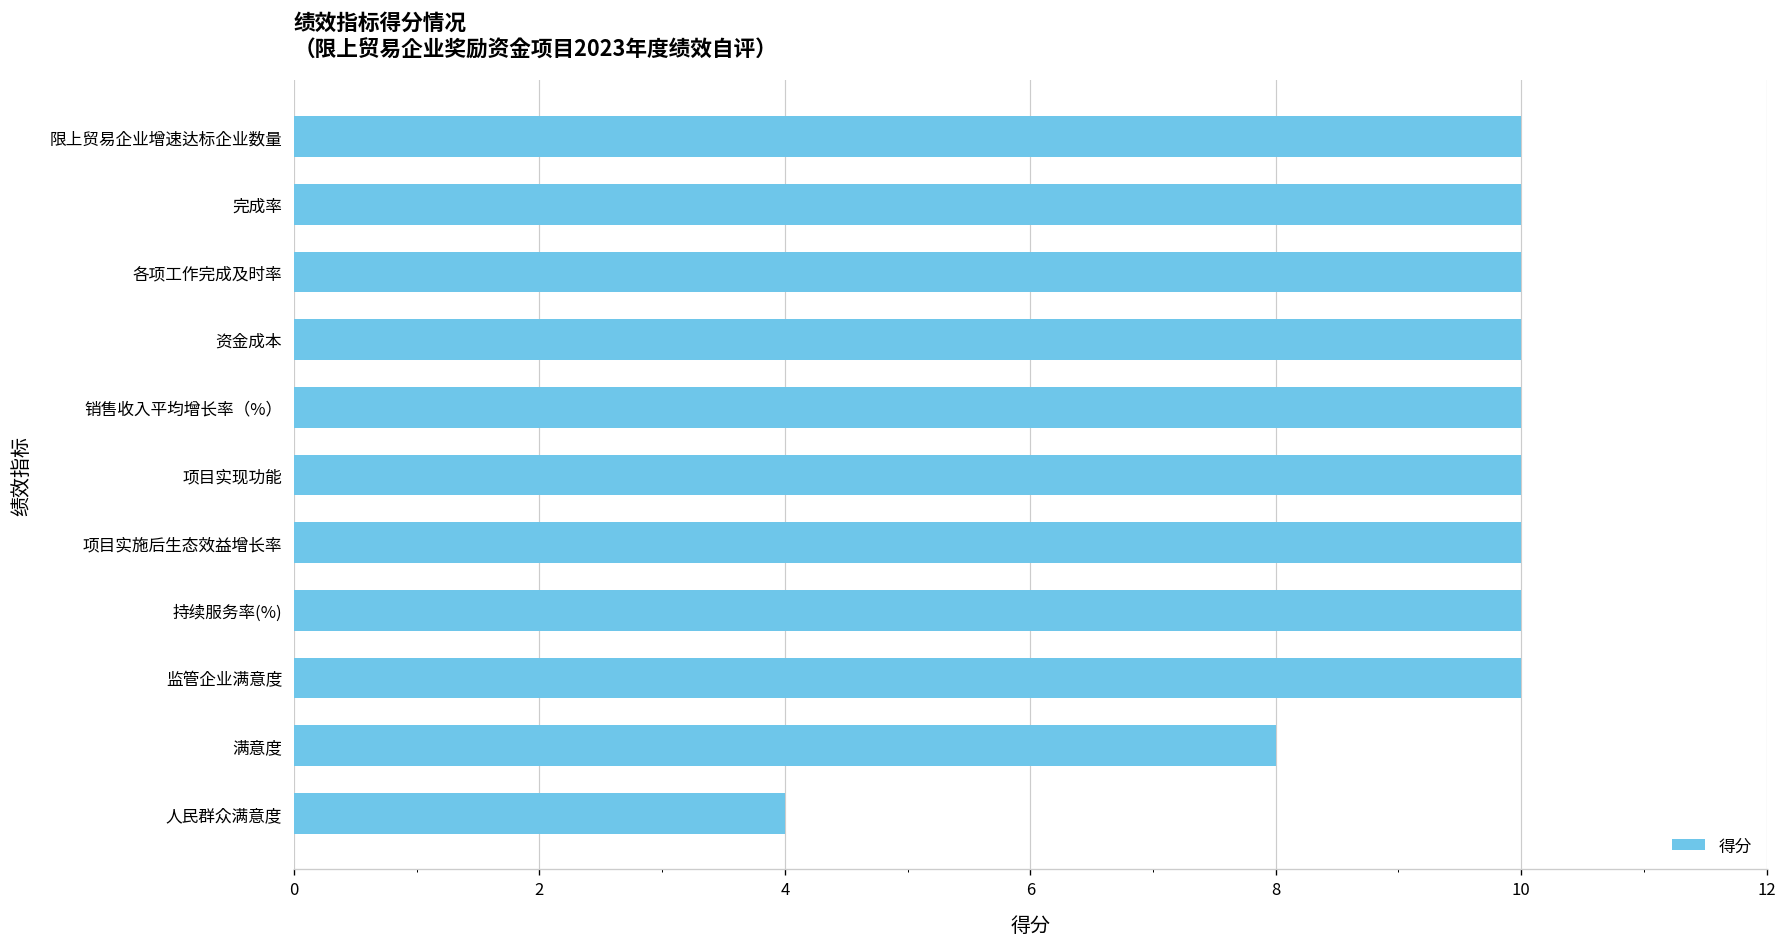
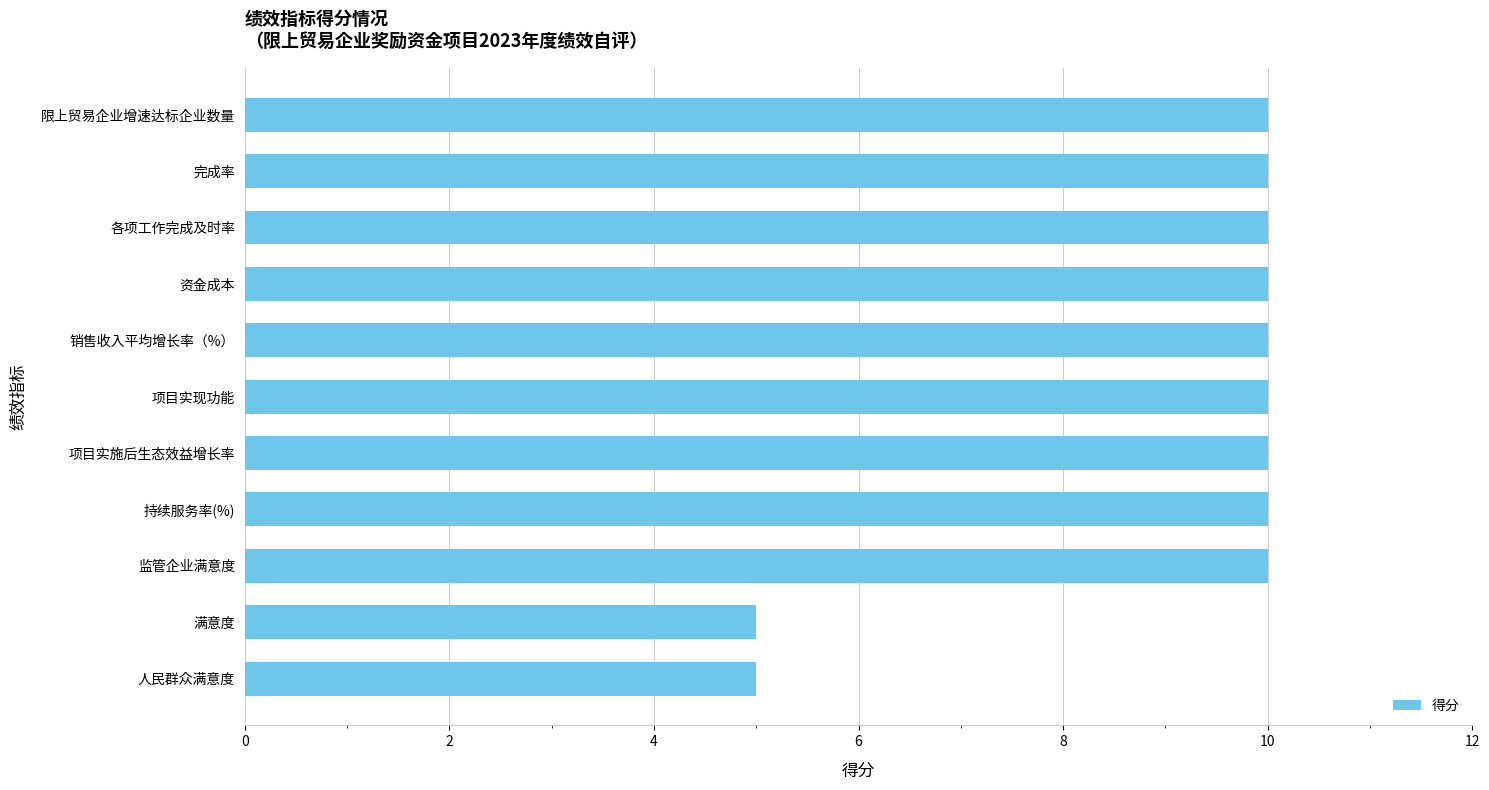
  {
    "限上贸易企业增速达标企业数量": 10,
    "完成率": 10,
    "各项工作完成及时率": 10,
    "资金成本": 10,
    "销售收入平均增长率（%）": 10,
    "项目实现功能": 10,
    "项目实施后生态效益增长率": 10,
    "持续服务率(%)": 10,
    "监管企业满意度": 10,
-   "满意度": 8,
-   "人民群众满意度": 4
+   "满意度": 5,
+   "人民群众满意度": 5
  }
